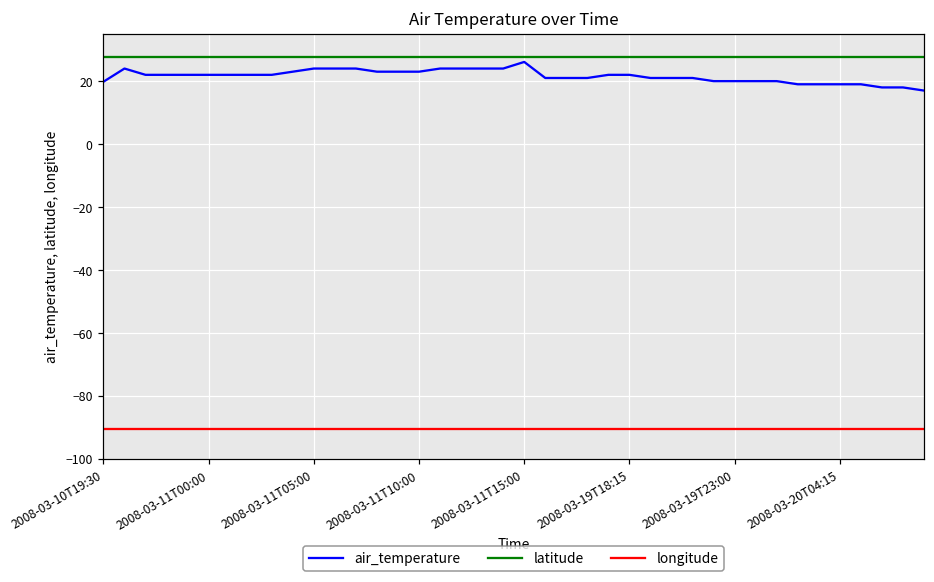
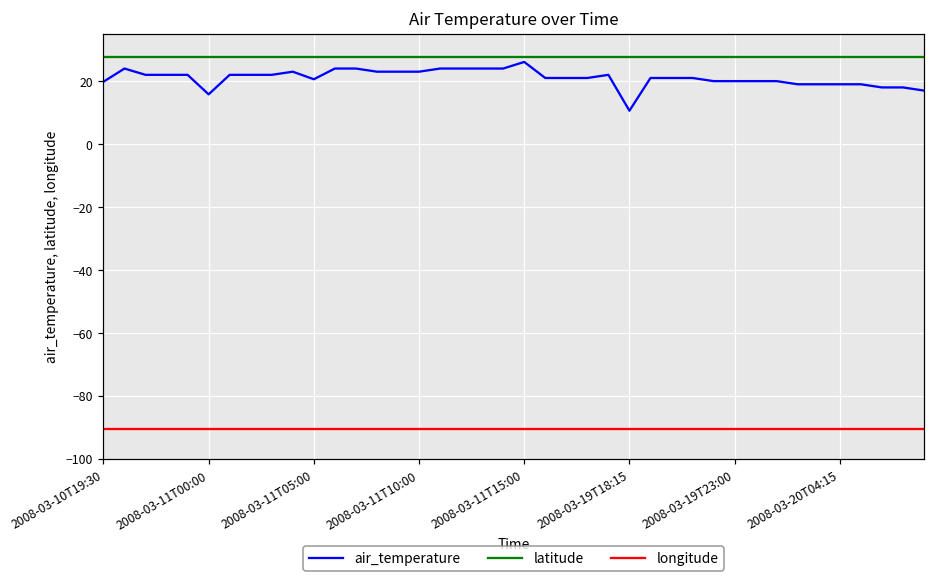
  {
    "air_temperature": {
      "2008-03-10T19:30": 20,
-     "2008-03-11T00:00": 22,
-     "2008-03-11T05:00": 24,
+     "2008-03-11T00:00": 16,
+     "2008-03-11T05:00": 21,
      "2008-03-11T10:00": 23,
      "2008-03-11T15:00": 26,
-     "2008-03-19T18:15": 22,
+     "2008-03-19T18:15": 11,
      "2008-03-19T23:00": 20,
      "2008-03-20T04:15": 19
    },
    "latitude": {
      "2008-03-10T19:30": 28,
      "2008-03-11T00:00": 28,
      "2008-03-11T05:00": 28,
      "2008-03-11T10:00": 28,
      "2008-03-11T15:00": 28,
      "2008-03-19T18:15": 28,
      "2008-03-19T23:00": 28,
      "2008-03-20T04:15": 28
    },
    "longitude": {
      "2008-03-10T19:30": -91,
      "2008-03-11T00:00": -91,
      "2008-03-11T05:00": -91,
      "2008-03-11T10:00": -91,
      "2008-03-11T15:00": -91,
      "2008-03-19T18:15": -91,
      "2008-03-19T23:00": -91,
      "2008-03-20T04:15": -91
    }
  }
